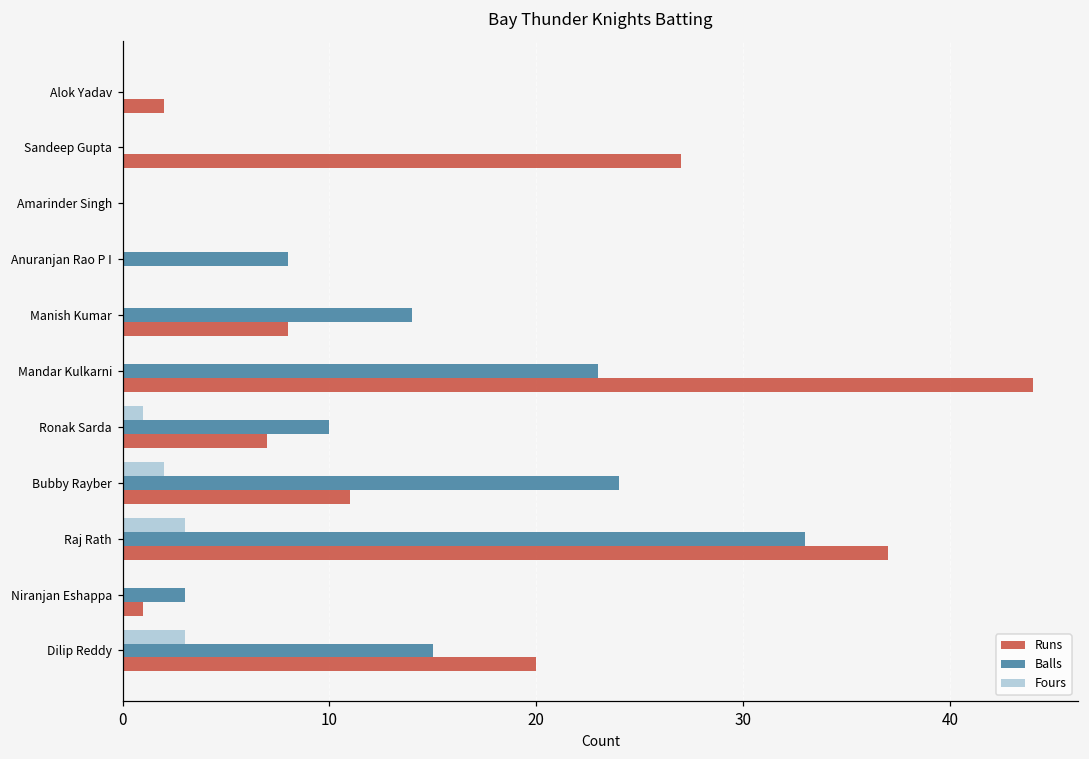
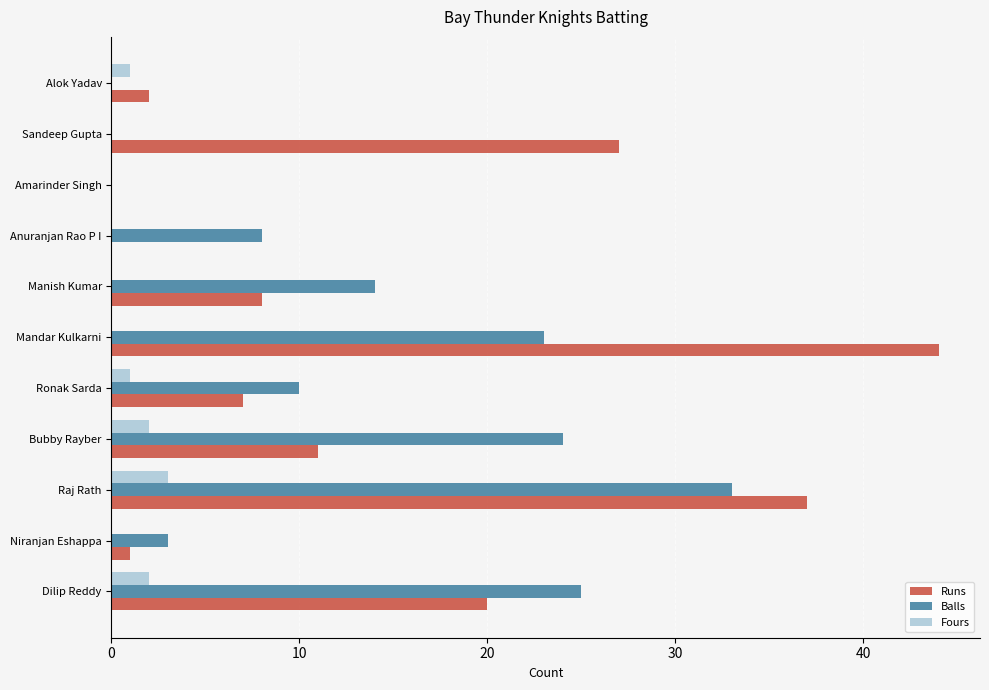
  {
    "Runs": {
      "Alok Yadav": 2,
      "Sandeep Gupta": 27,
      "Amarinder Singh": 0,
      "Anuranjan Rao P I": 0,
      "Manish Kumar": 8,
      "Mandar Kulkarni": 44,
      "Ronak Sarda": 7,
      "Bubby Rayber": 11,
      "Raj Rath": 37,
      "Niranjan Eshappa": 1,
      "Dilip Reddy": 20
    },
    "Balls": {
      "Alok Yadav": 0,
      "Sandeep Gupta": 0,
      "Amarinder Singh": 0,
      "Anuranjan Rao P I": 8,
      "Manish Kumar": 14,
      "Mandar Kulkarni": 23,
      "Ronak Sarda": 10,
      "Bubby Rayber": 24,
      "Raj Rath": 33,
      "Niranjan Eshappa": 3,
-     "Dilip Reddy": 15
+     "Dilip Reddy": 25
    },
    "Fours": {
-     "Alok Yadav": 0,
+     "Alok Yadav": 1,
      "Sandeep Gupta": 0,
      "Amarinder Singh": 0,
      "Anuranjan Rao P I": 0,
      "Manish Kumar": 0,
      "Mandar Kulkarni": 0,
      "Ronak Sarda": 1,
      "Bubby Rayber": 2,
      "Raj Rath": 3,
      "Niranjan Eshappa": 0,
-     "Dilip Reddy": 3
+     "Dilip Reddy": 2
    }
  }
